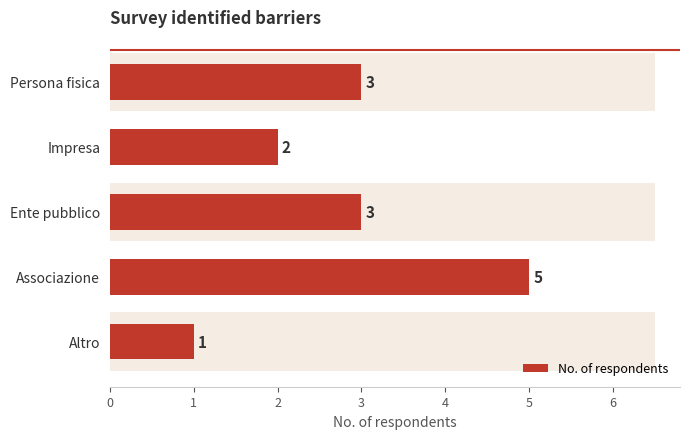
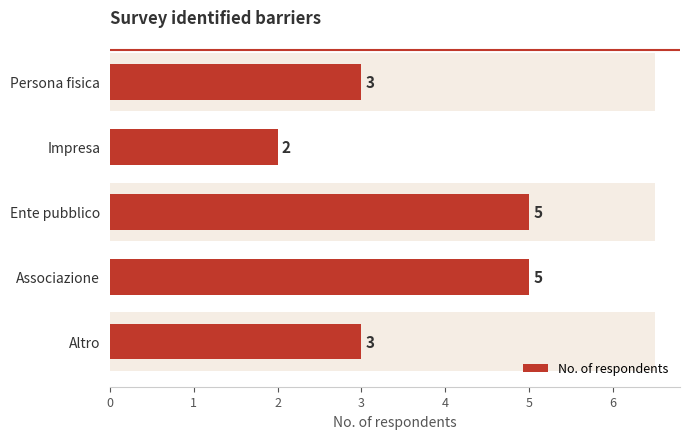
  {
    "No. of respondents": {
-     "Ente pubblico": 3,
-     "Altro": 1
+     "Ente pubblico": 5,
+     "Altro": 3
    }
  }
